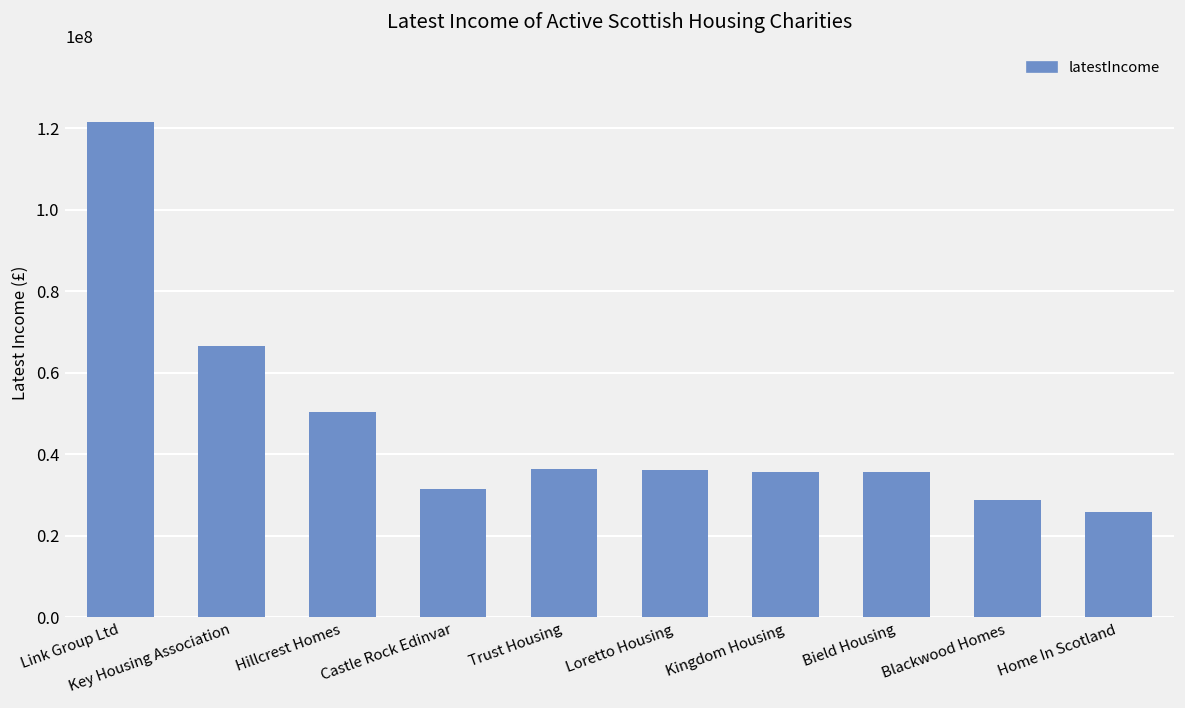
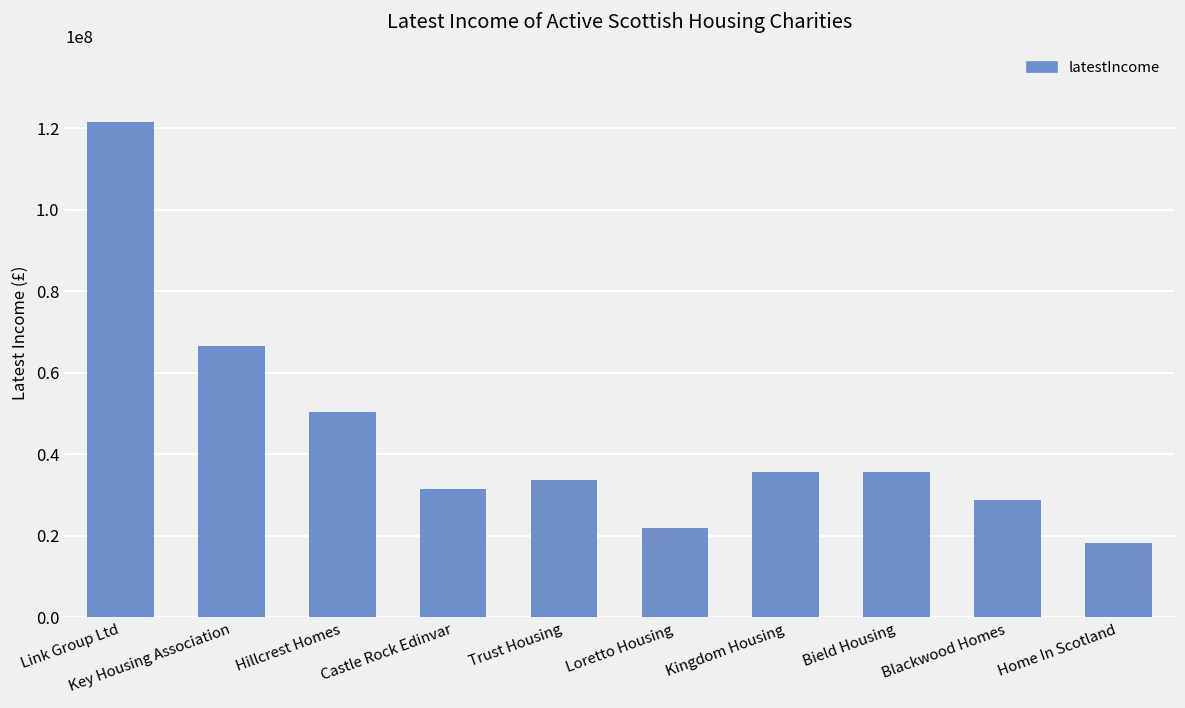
  {
    "Link Group Ltd": 122000000,
    "Key Housing Association": 67000000,
    "Hillcrest Homes": 50000000,
    "Castle Rock Edinvar": 31000000,
-   "Trust Housing": 36000000,
-   "Loretto Housing": 36000000,
+   "Trust Housing": 34000000,
+   "Loretto Housing": 22000000,
    "Kingdom Housing": 36000000,
    "Bield Housing": 36000000,
    "Blackwood Homes": 29000000,
-   "Home In Scotland": 26000000
+   "Home In Scotland": 18000000
  }
